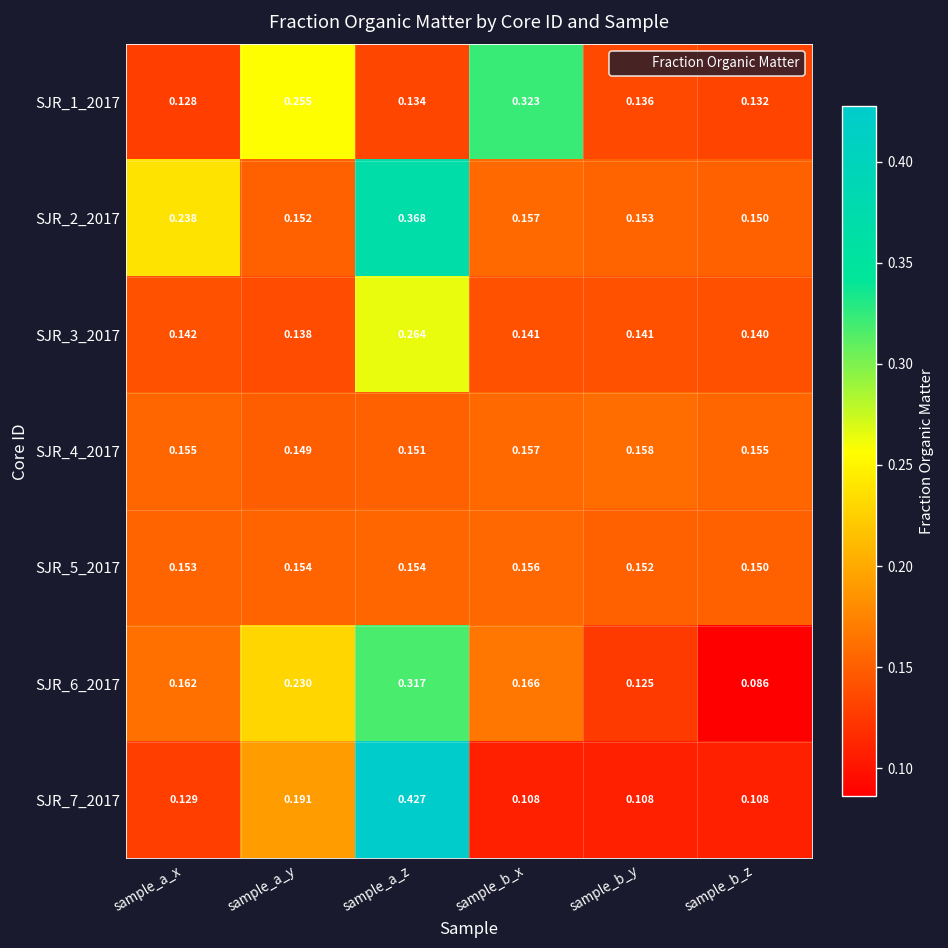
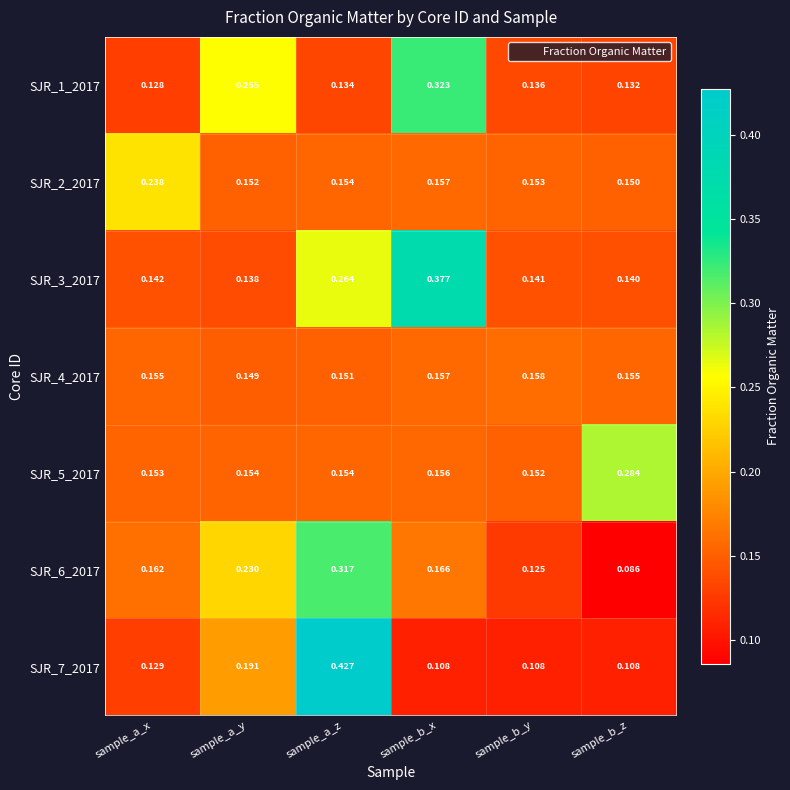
  {
    "SJR_1_2017": {
      "sample_a_x": 0.128,
      "sample_a_y": 0.255,
      "sample_a_z": 0.134,
      "sample_b_x": 0.323,
      "sample_b_y": 0.136,
      "sample_b_z": 0.132
    },
    "SJR_2_2017": {
      "sample_a_x": 0.238,
      "sample_a_y": 0.152,
-     "sample_a_z": 0.368,
+     "sample_a_z": 0.154,
      "sample_b_x": 0.157,
      "sample_b_y": 0.153,
      "sample_b_z": 0.150
    },
    "SJR_3_2017": {
      "sample_a_x": 0.142,
      "sample_a_y": 0.138,
      "sample_a_z": 0.264,
-     "sample_b_x": 0.141,
+     "sample_b_x": 0.377,
      "sample_b_y": 0.141,
      "sample_b_z": 0.140
    },
    "SJR_4_2017": {
      "sample_a_x": 0.155,
      "sample_a_y": 0.149,
      "sample_a_z": 0.151,
      "sample_b_x": 0.157,
      "sample_b_y": 0.158,
      "sample_b_z": 0.155
    },
    "SJR_5_2017": {
      "sample_a_x": 0.153,
      "sample_a_y": 0.154,
      "sample_a_z": 0.154,
      "sample_b_x": 0.156,
      "sample_b_y": 0.152,
-     "sample_b_z": 0.150
+     "sample_b_z": 0.284
    },
    "SJR_6_2017": {
      "sample_a_x": 0.162,
      "sample_a_y": 0.230,
      "sample_a_z": 0.317,
      "sample_b_x": 0.166,
      "sample_b_y": 0.125,
      "sample_b_z": 0.086
    },
    "SJR_7_2017": {
      "sample_a_x": 0.129,
      "sample_a_y": 0.191,
      "sample_a_z": 0.427,
      "sample_b_x": 0.108,
      "sample_b_y": 0.108,
      "sample_b_z": 0.108
    }
  }
